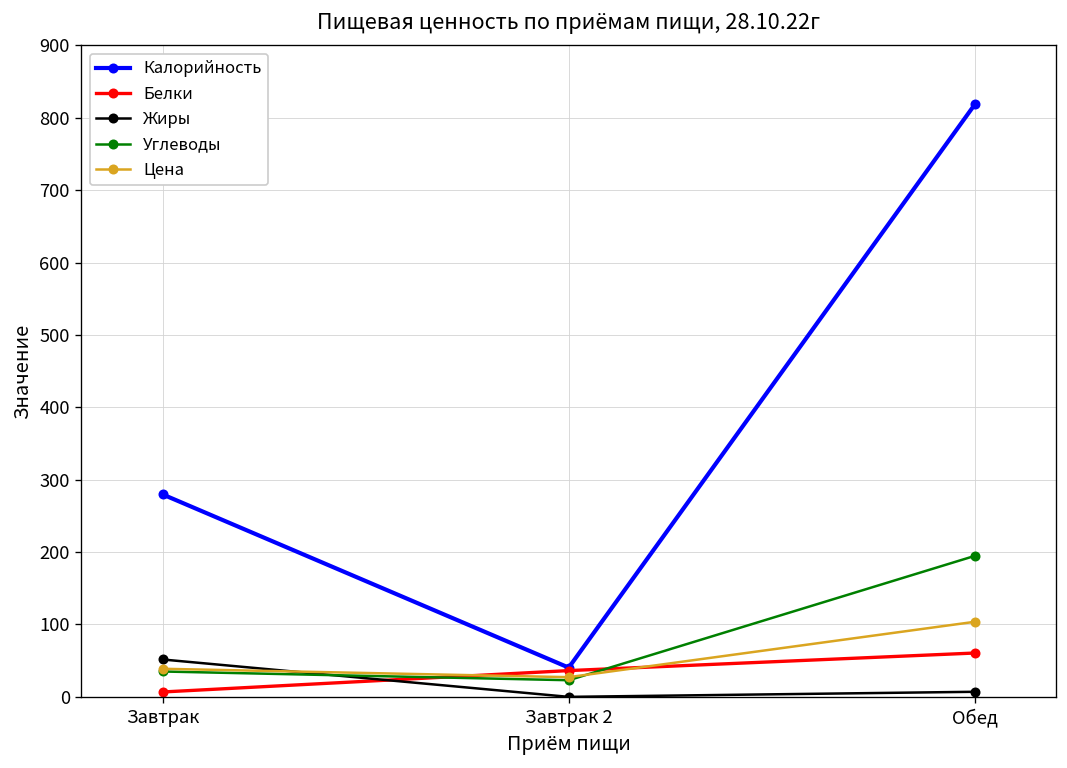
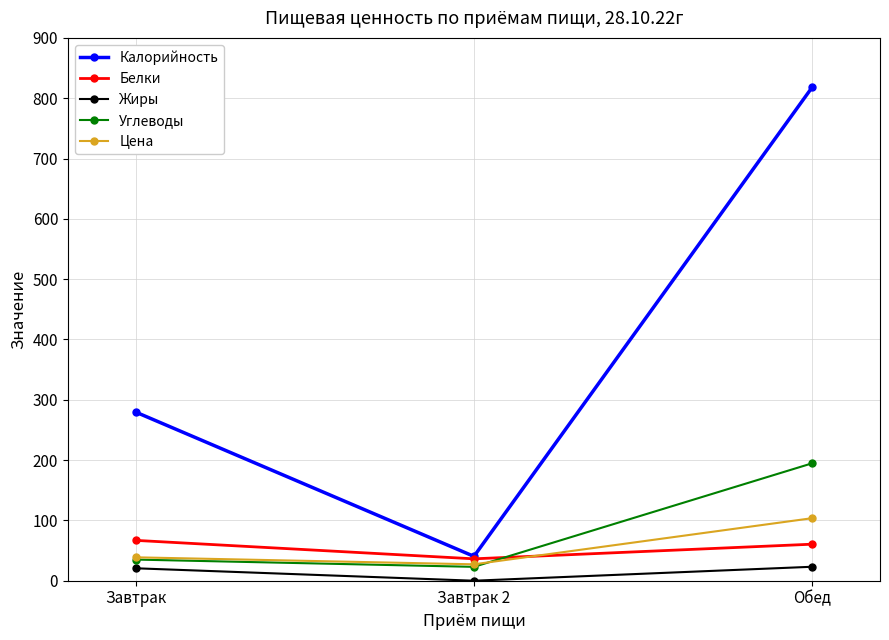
  {
    "Калорийность": {
      "Завтрак": 280,
      "Обед": 820
    },
    "Белки": {
-     "Завтрак": 10,
+     "Завтрак": 70,
      "Обед": 60
    },
    "Жиры": {
-     "Завтрак": 50,
+     "Завтрак": 20,
      "Завтрак 2": 0,
-     "Обед": 10
+     "Обед": 20
    },
    "Углеводы": {
      "Обед": 190
    },
    "Цена": {
      "Обед": 100
    }
  }
